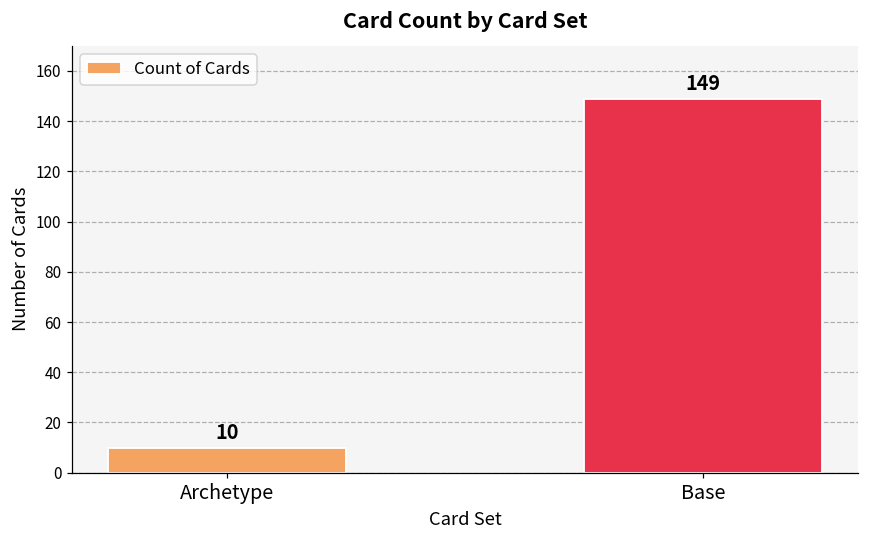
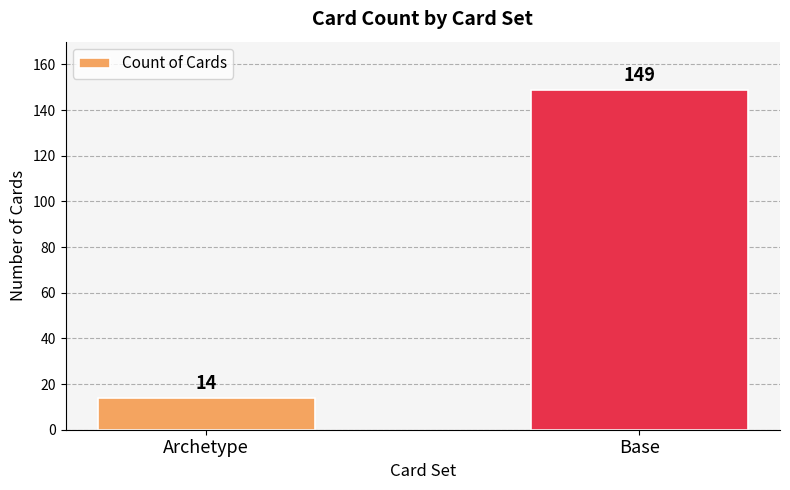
  {
-   "Archetype": 10,
+   "Archetype": 14,
    "Base": 149
  }
